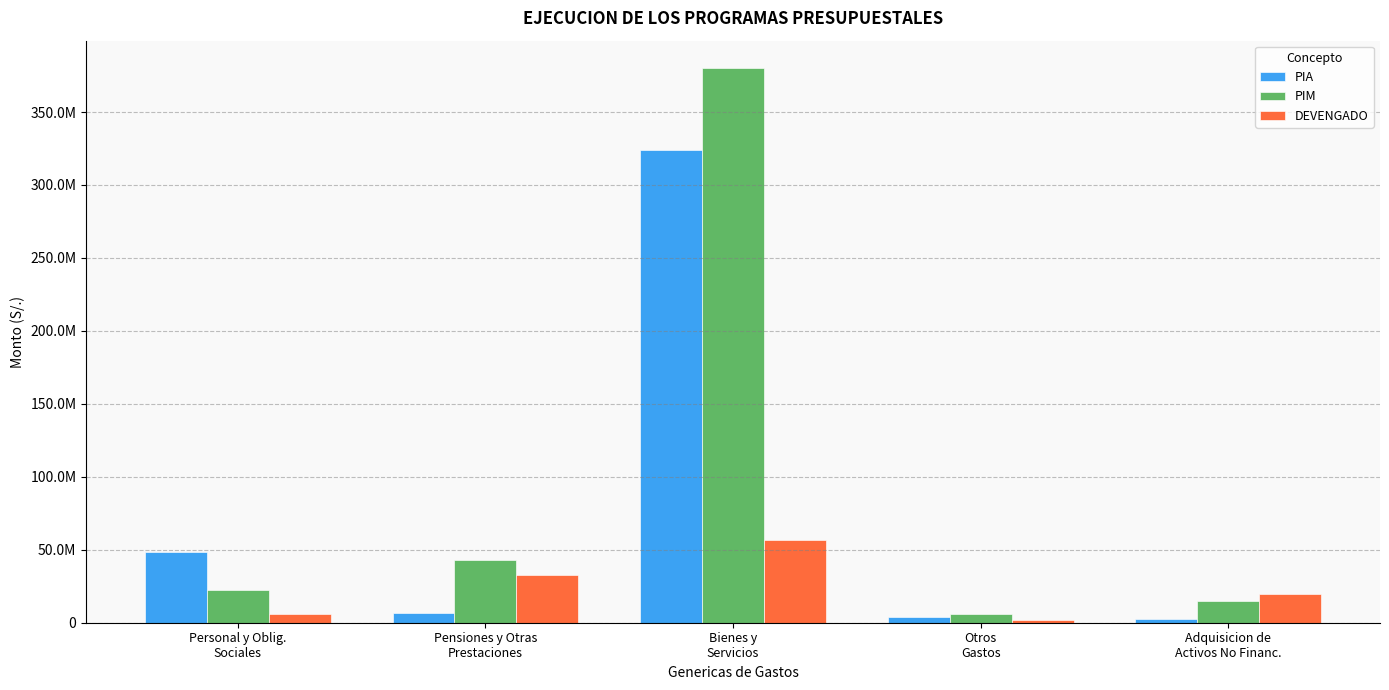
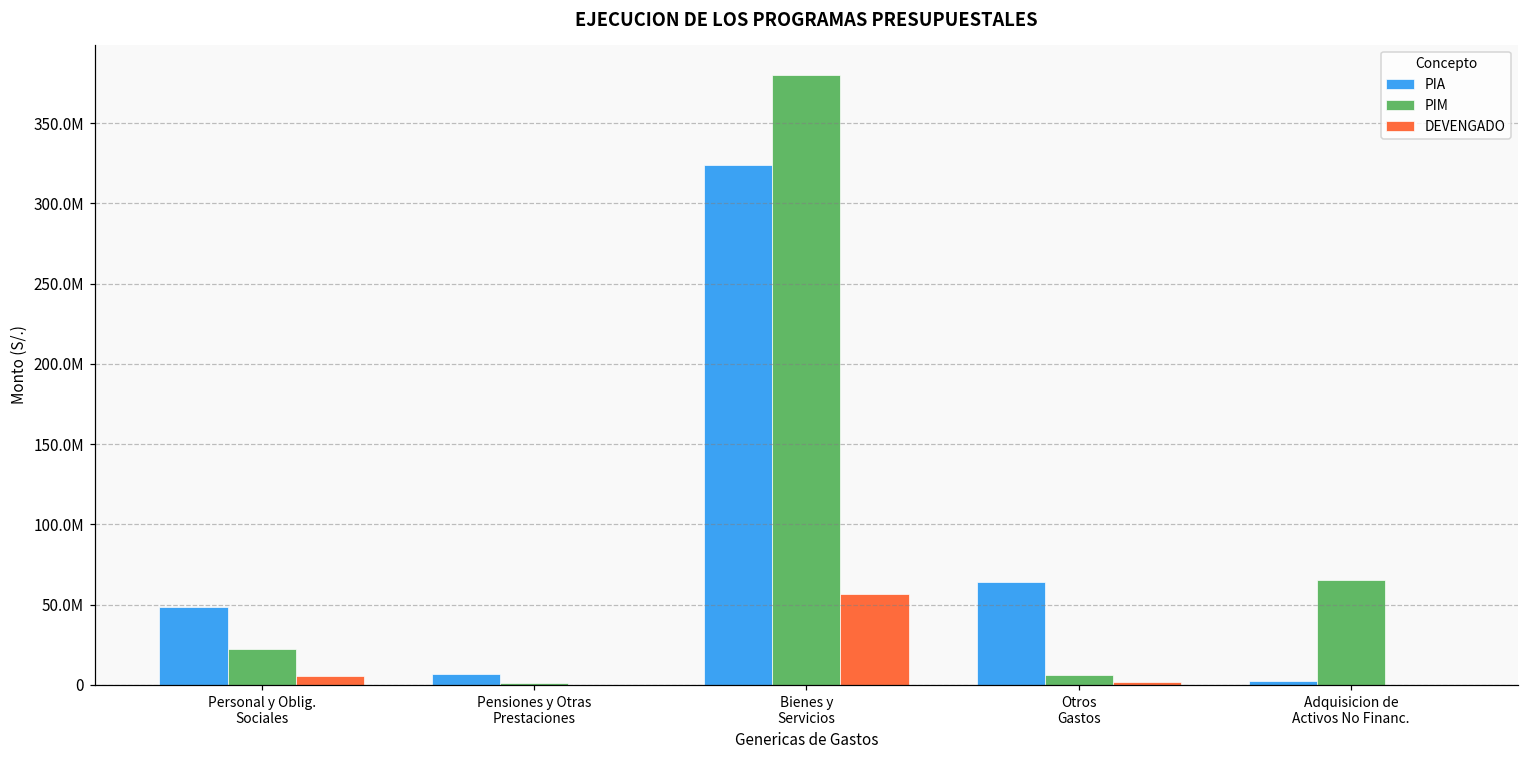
  {
    "PIA": {
      "Personal y Oblig. Sociales": 48000000,
      "Pensiones y Otras Prestaciones": 7000000,
      "Bienes y Servicios": 324000000,
-     "Otros Gastos": 4000000,
+     "Otros Gastos": 64000000,
      "Adquisicion de Activos No Financ.": 3000000
    },
    "PIM": {
      "Personal y Oblig. Sociales": 23000000,
-     "Pensiones y Otras Prestaciones": 43000000,
+     "Pensiones y Otras Prestaciones": 1000000,
      "Bienes y Servicios": 380000000,
      "Otros Gastos": 6000000,
-     "Adquisicion de Activos No Financ.": 15000000
+     "Adquisicion de Activos No Financ.": 65000000
    },
    "DEVENGADO": {
      "Personal y Oblig. Sociales": 6000000,
-     "Pensiones y Otras Prestaciones": 33000000,
+     "Pensiones y Otras Prestaciones": 0,
      "Bienes y Servicios": 57000000,
      "Otros Gastos": 2000000,
-     "Adquisicion de Activos No Financ.": 20000000
+     "Adquisicion de Activos No Financ.": 0
    }
  }
